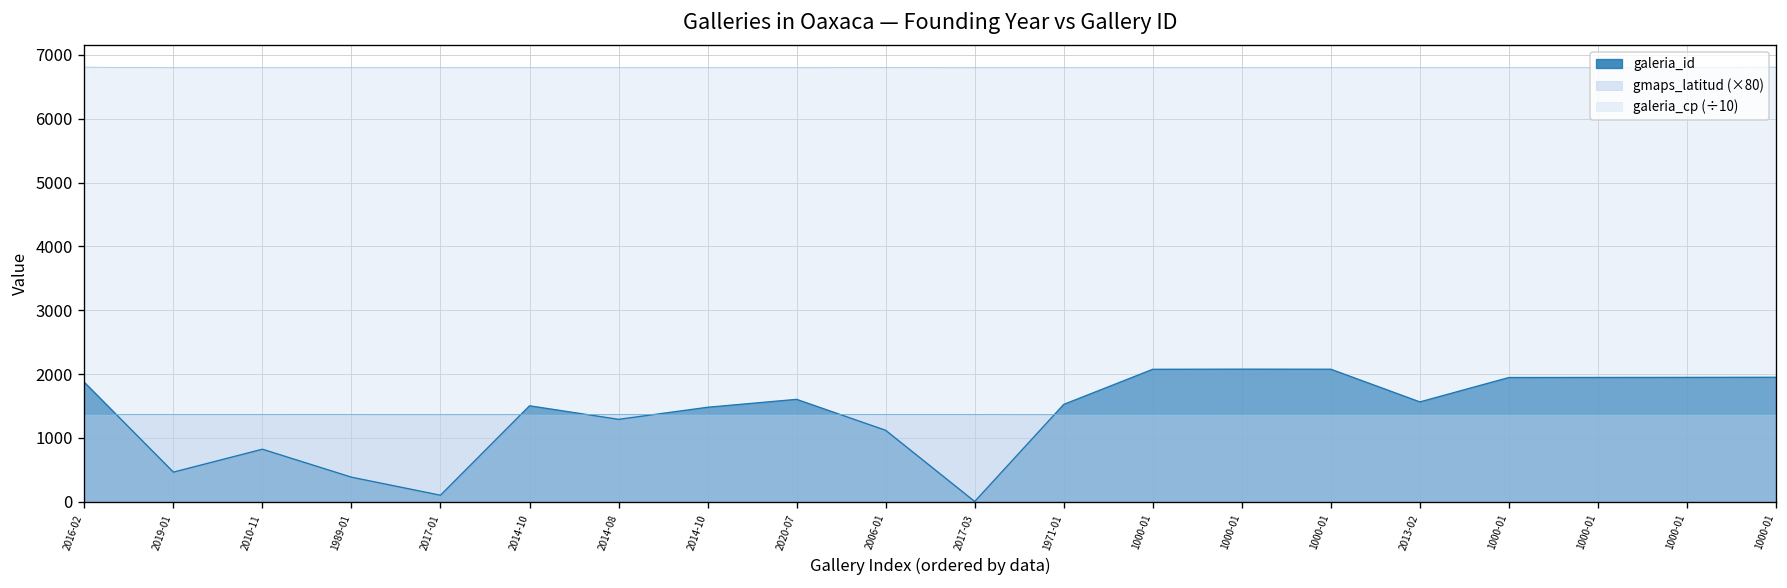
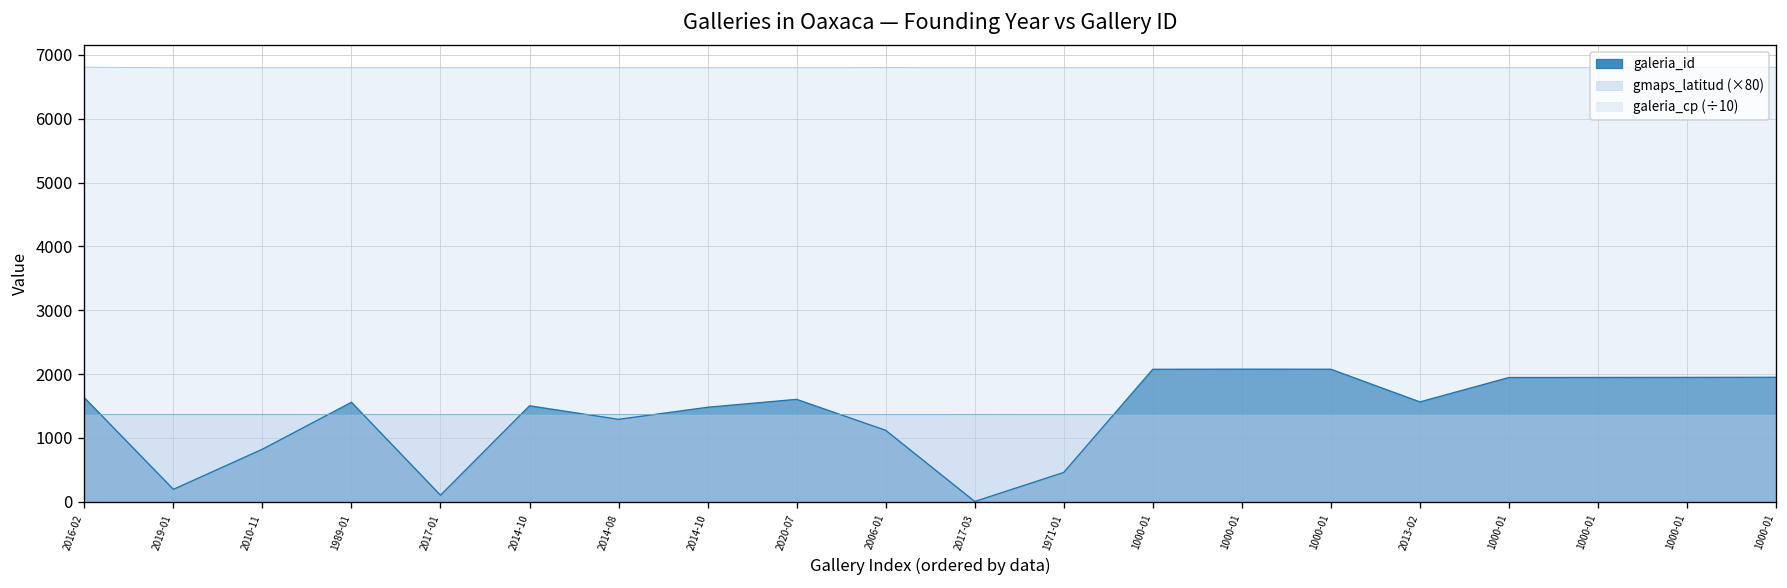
  {
    "galeria_id": {
-     "2016-02": 1900,
-     "2019-01": 500,
+     "2016-02": 1600,
+     "2019-01": 200,
      "2010-11": 800,
-     "1989-01": 400,
+     "1989-01": 1600,
      "2017-01": 100,
      "2014-08": 1300,
      "2020-07": 1600,
      "2006-01": 1100,
      "2017-03": 0,
-     "1971-01": 1500,
+     "1971-01": 500,
      "2013-02": 1600
    }
  }
